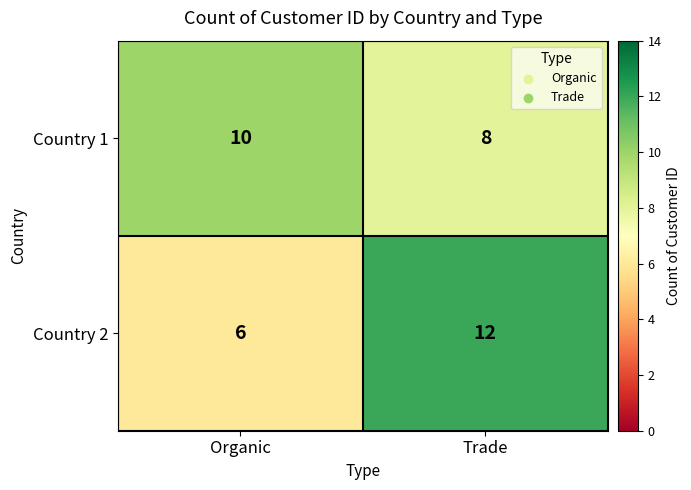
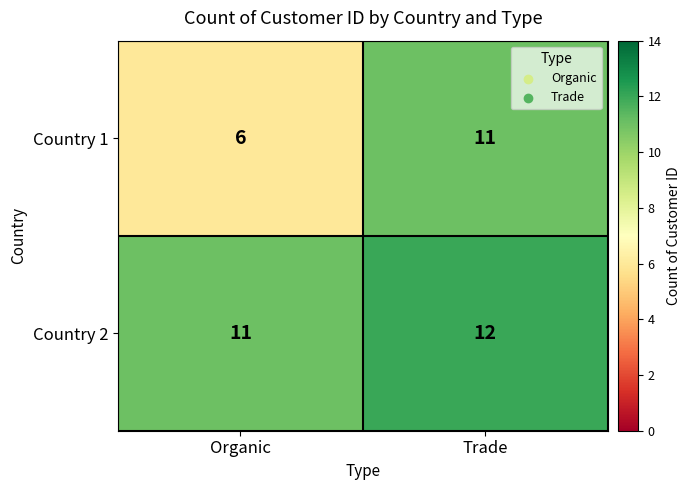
  {
    "Country 1": {
-     "Organic": 10,
-     "Trade": 8
+     "Organic": 6,
+     "Trade": 11
    },
    "Country 2": {
-     "Organic": 6,
+     "Organic": 11,
      "Trade": 12
    }
  }
